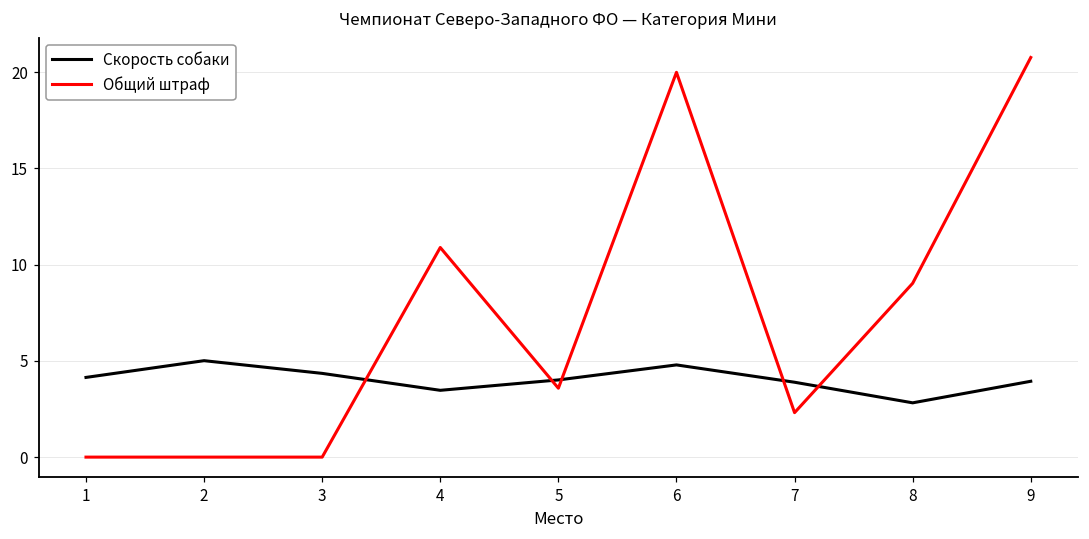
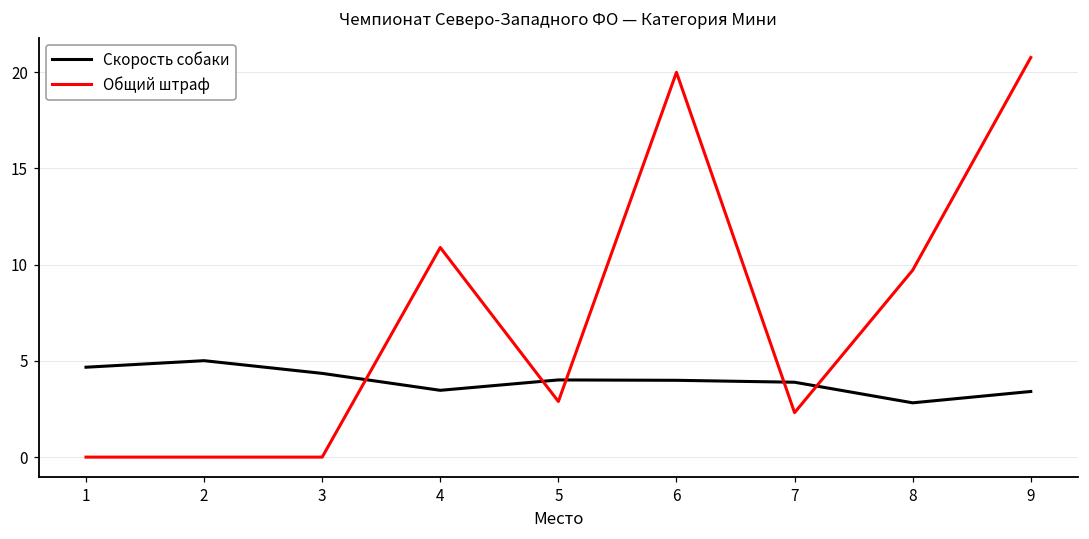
  {
    "Скорость собаки": {
-     "1": 4.1,
+     "1": 4.7,
      "2": 5.0,
      "3": 4.4,
      "4": 3.5,
      "5": 4.0,
-     "6": 4.8,
+     "6": 4.0,
      "7": 3.9,
      "8": 2.8,
-     "9": 3.9
+     "9": 3.4
    },
    "Общий штраф": {
      "1": 0.0,
      "2": 0.0,
      "3": 0.0,
      "4": 10.9,
-     "5": 3.6,
+     "5": 2.9,
      "6": 20.0,
      "7": 2.3,
-     "8": 9.0,
+     "8": 9.7,
      "9": 20.8
    }
  }
